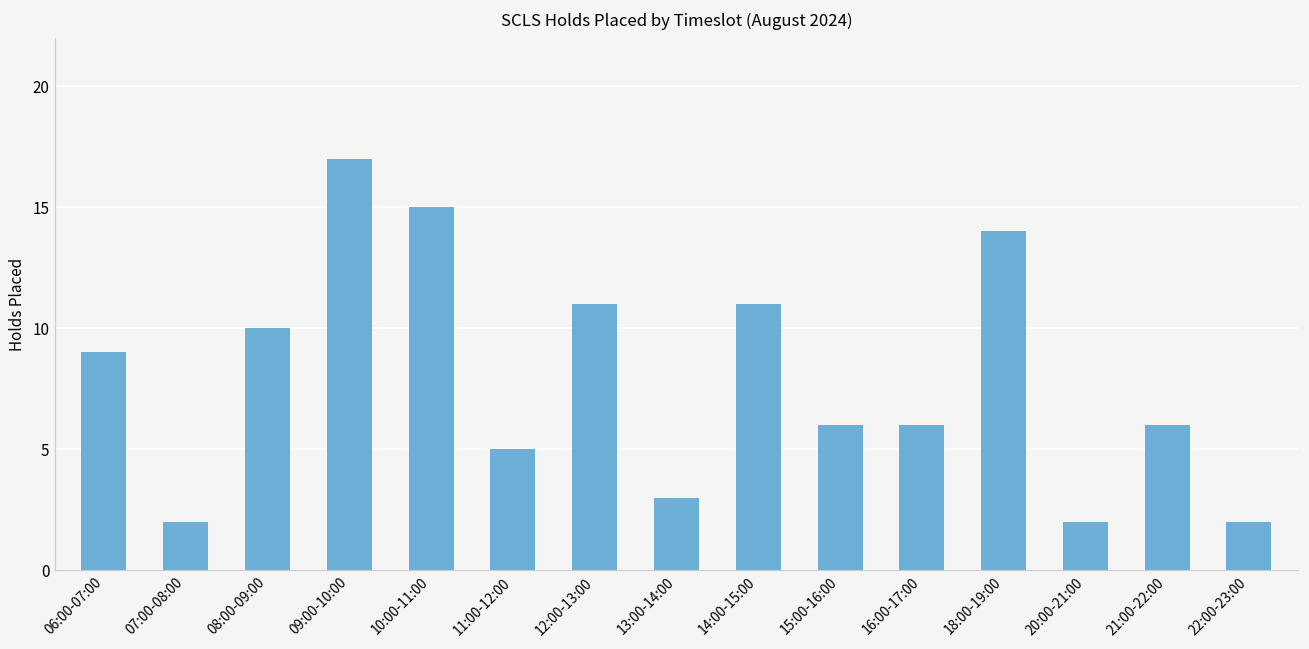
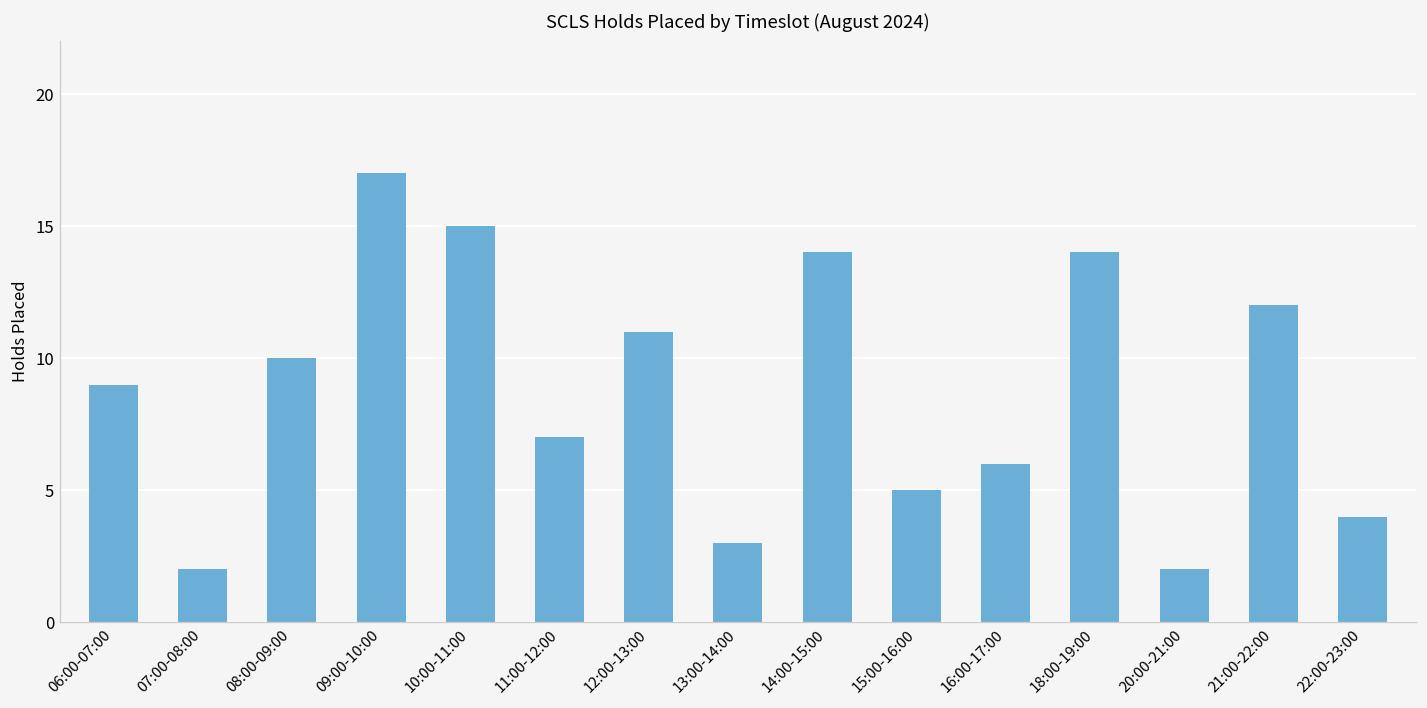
  {
    "06:00-07:00": 9,
    "07:00-08:00": 2,
    "08:00-09:00": 10,
    "09:00-10:00": 17,
    "10:00-11:00": 15,
-   "11:00-12:00": 5,
+   "11:00-12:00": 7,
    "12:00-13:00": 11,
    "13:00-14:00": 3,
-   "14:00-15:00": 11,
-   "15:00-16:00": 6,
+   "14:00-15:00": 14,
+   "15:00-16:00": 5,
    "16:00-17:00": 6,
    "18:00-19:00": 14,
    "20:00-21:00": 2,
-   "21:00-22:00": 6,
-   "22:00-23:00": 2
+   "21:00-22:00": 12,
+   "22:00-23:00": 4
  }
